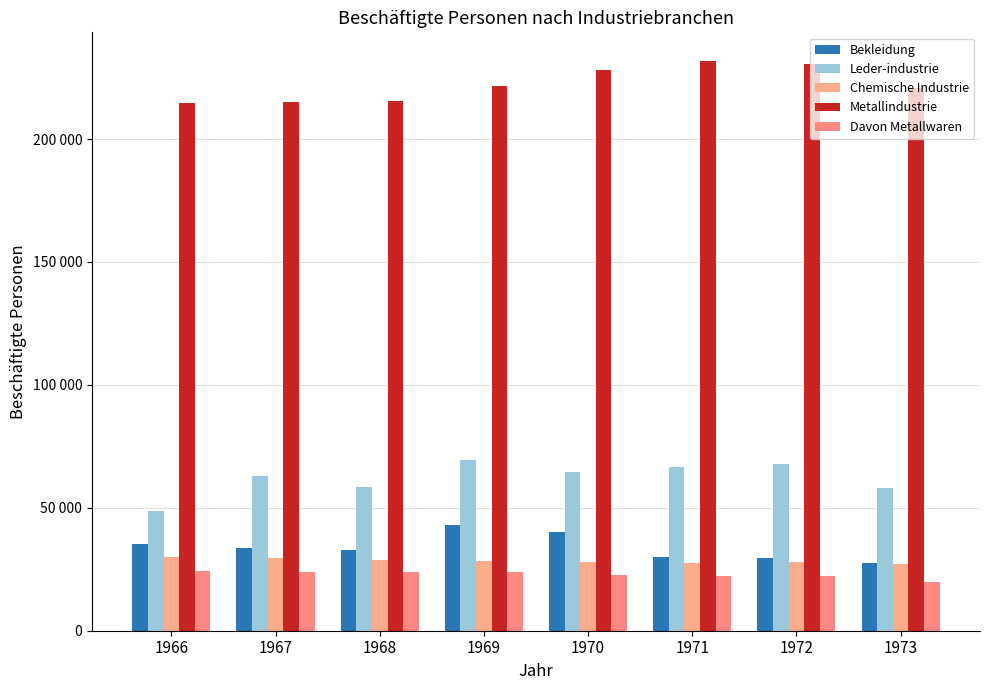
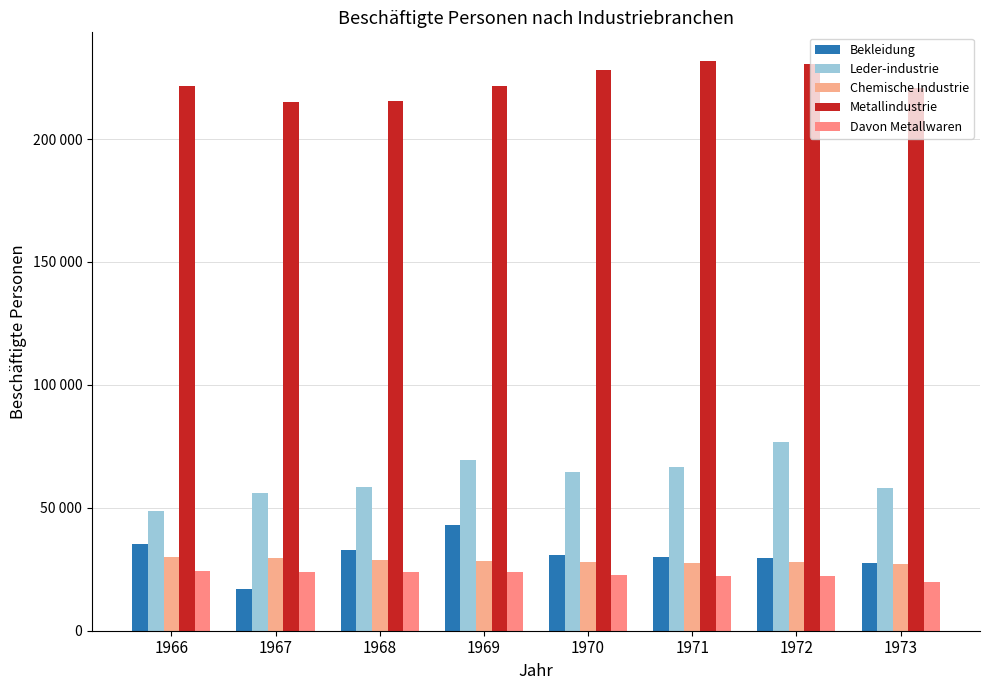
  {
    "Bekleidung": {
      "1966": 35000,
-     "1967": 34000,
+     "1967": 17000,
      "1968": 33000,
      "1969": 43000,
-     "1970": 40000,
+     "1970": 31000,
      "1971": 30000,
      "1972": 29000,
      "1973": 28000
    },
    "Leder-industrie": {
      "1966": 49000,
-     "1967": 63000,
+     "1967": 56000,
      "1968": 59000,
      "1969": 69000,
      "1970": 65000,
      "1971": 67000,
-     "1972": 68000,
+     "1972": 77000,
      "1973": 58000
    },
    "Metallindustrie": {
-     "1966": 215000,
+     "1966": 222000,
      "1967": 215000,
      "1968": 215000,
      "1969": 222000,
      "1970": 228000,
      "1971": 232000
    }
  }
